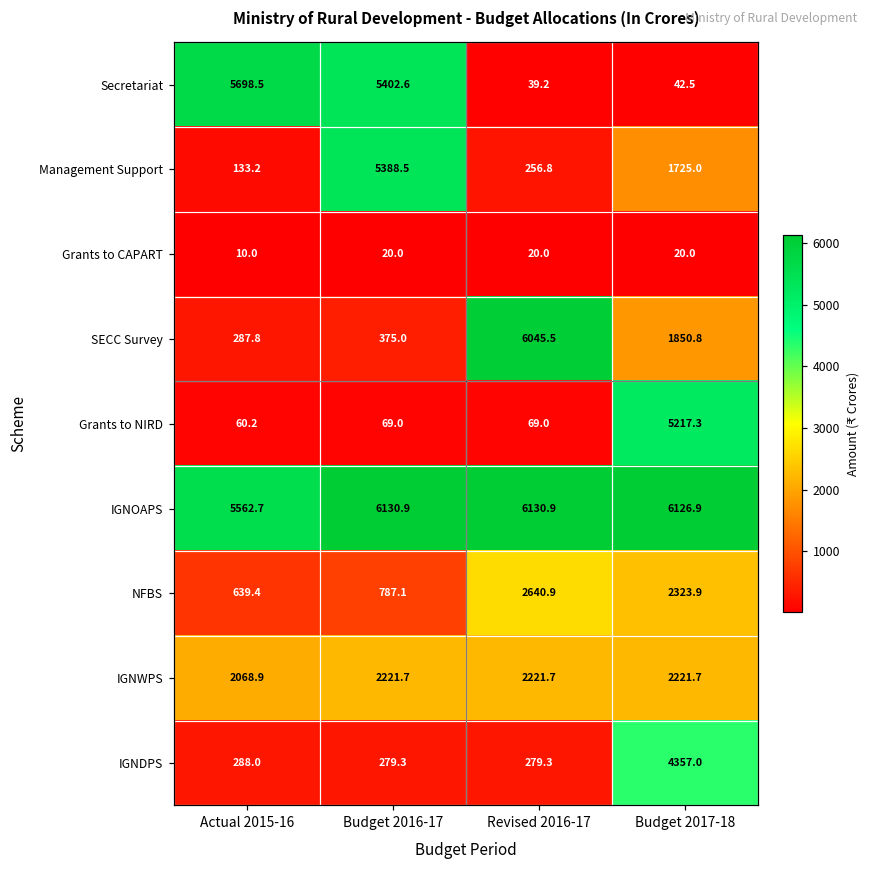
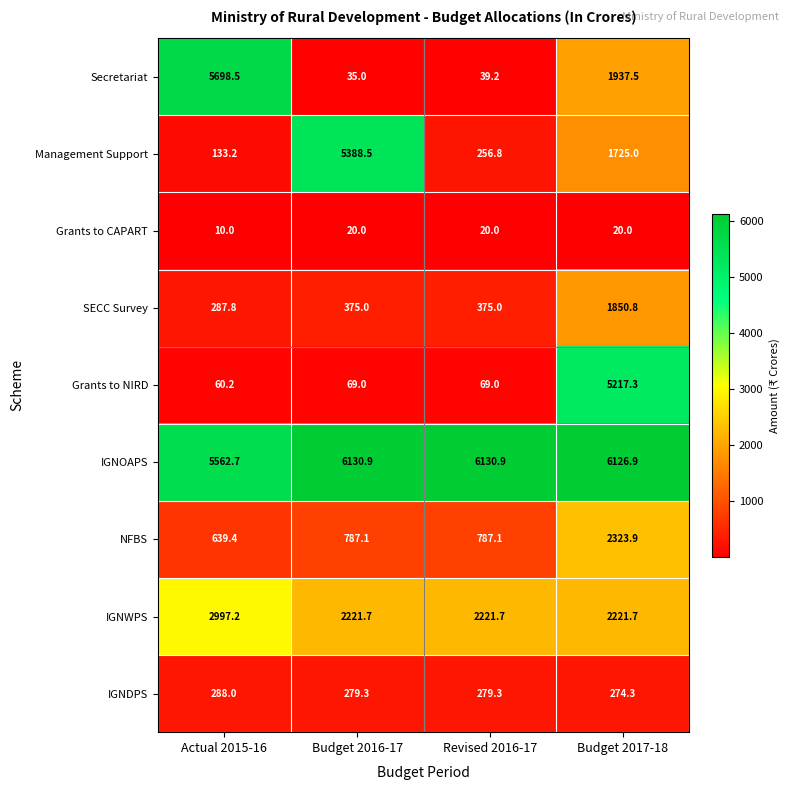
  {
    "Secretariat": {
      "Actual 2015-16": 5698.5,
-     "Budget 2016-17": 5402.6,
+     "Budget 2016-17": 35.0,
      "Revised 2016-17": 39.2,
-     "Budget 2017-18": 42.5
+     "Budget 2017-18": 1937.5
    },
    "Management Support": {
      "Actual 2015-16": 133.2,
      "Budget 2016-17": 5388.5,
      "Revised 2016-17": 256.8,
      "Budget 2017-18": 1725.0
    },
    "Grants to CAPART": {
      "Actual 2015-16": 10.0,
      "Budget 2016-17": 20.0,
      "Revised 2016-17": 20.0,
      "Budget 2017-18": 20.0
    },
    "SECC Survey": {
      "Actual 2015-16": 287.8,
      "Budget 2016-17": 375.0,
-     "Revised 2016-17": 6045.5,
+     "Revised 2016-17": 375.0,
      "Budget 2017-18": 1850.8
    },
    "Grants to NIRD": {
      "Actual 2015-16": 60.2,
      "Budget 2016-17": 69.0,
      "Revised 2016-17": 69.0,
      "Budget 2017-18": 5217.3
    },
    "IGNOAPS": {
      "Actual 2015-16": 5562.7,
      "Budget 2016-17": 6130.9,
      "Revised 2016-17": 6130.9,
      "Budget 2017-18": 6126.9
    },
    "NFBS": {
      "Actual 2015-16": 639.4,
      "Budget 2016-17": 787.1,
-     "Revised 2016-17": 2640.9,
+     "Revised 2016-17": 787.1,
      "Budget 2017-18": 2323.9
    },
    "IGNWPS": {
-     "Actual 2015-16": 2068.9,
+     "Actual 2015-16": 2997.2,
      "Budget 2016-17": 2221.7,
      "Revised 2016-17": 2221.7,
      "Budget 2017-18": 2221.7
    },
    "IGNDPS": {
      "Actual 2015-16": 288.0,
      "Budget 2016-17": 279.3,
      "Revised 2016-17": 279.3,
-     "Budget 2017-18": 4357.0
+     "Budget 2017-18": 274.3
    }
  }
